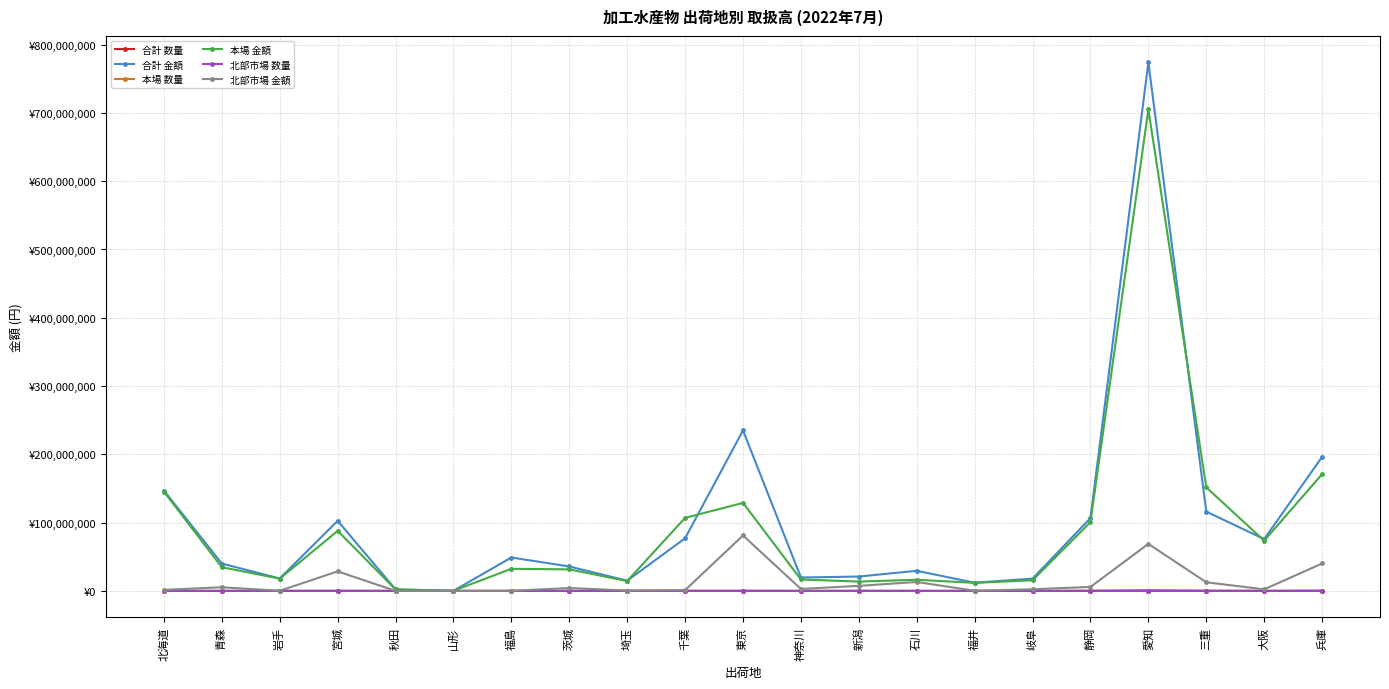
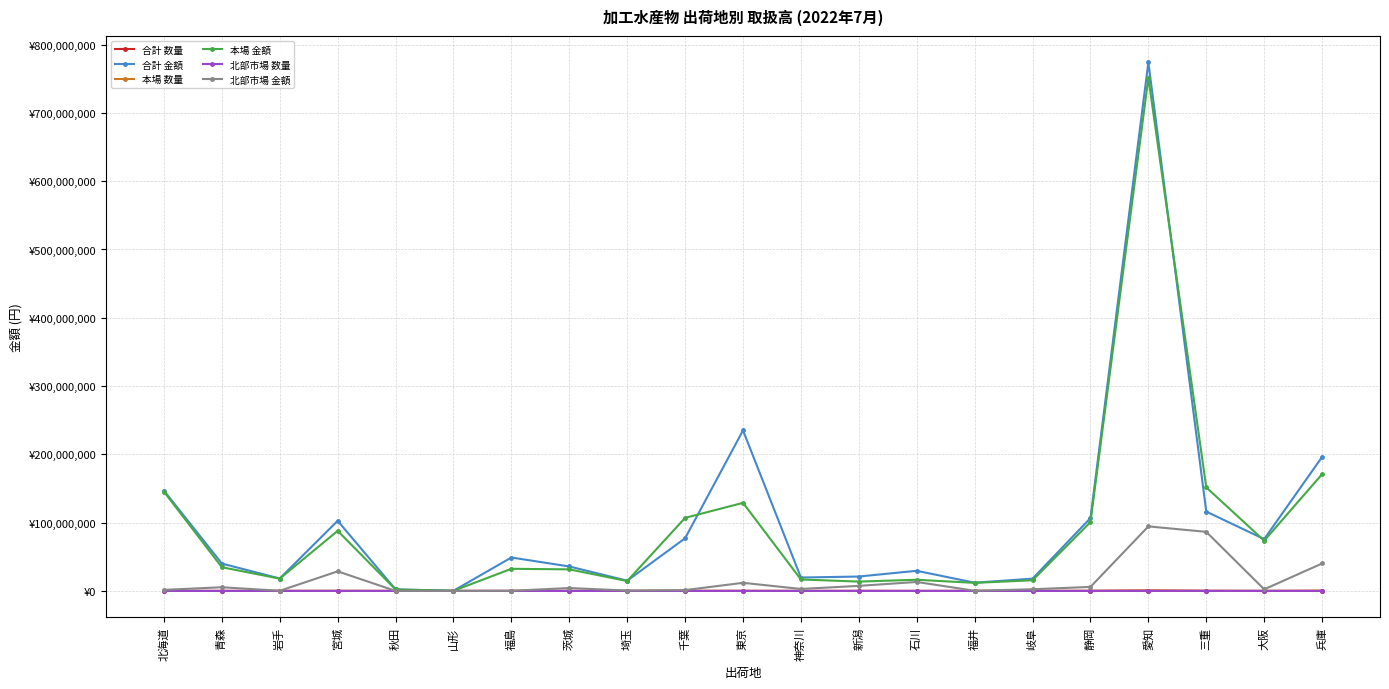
  {
    "北部市場 数量": {
      "青森": "¥0",
      "宮城": "¥0",
      "茨城": "¥0",
      "東京": "¥0",
      "新潟": "¥0",
      "石川": "¥0",
      "静岡": "¥0",
      "愛知": "¥0",
      "三重": "¥0",
      "兵庫": "¥0"
    },
    "合計 金額": {
      "青森": "¥40,000,000",
      "宮城": "¥100,000,000",
      "福島": "¥50,000,000",
      "茨城": "¥40,000,000",
      "千葉": "¥80,000,000",
      "東京": "¥240,000,000",
      "新潟": "¥20,000,000",
      "石川": "¥30,000,000",
      "静岡": "¥110,000,000",
      "愛知": "¥770,000,000",
      "三重": "¥120,000,000",
      "兵庫": "¥200,000,000"
    },
    "本場 金額": {
      "青森": "¥30,000,000",
      "宮城": "¥90,000,000",
      "福島": "¥30,000,000",
      "茨城": "¥30,000,000",
      "千葉": "¥110,000,000",
      "東京": "¥130,000,000",
      "新潟": "¥10,000,000",
      "静岡": "¥100,000,000",
-     "愛知": "¥710,000,000",
+     "愛知": "¥750,000,000",
      "三重": "¥150,000,000",
      "兵庫": "¥170,000,000"
    },
    "北部市場 金額": {
      "青森": "¥10,000,000",
      "宮城": "¥30,000,000",
      "茨城": "¥0",
-     "東京": "¥80,000,000",
+     "東京": "¥10,000,000",
      "新潟": "¥10,000,000",
      "静岡": "¥10,000,000",
-     "愛知": "¥70,000,000",
-     "三重": "¥10,000,000",
+     "愛知": "¥90,000,000",
+     "三重": "¥90,000,000",
      "兵庫": "¥40,000,000"
    }
  }
